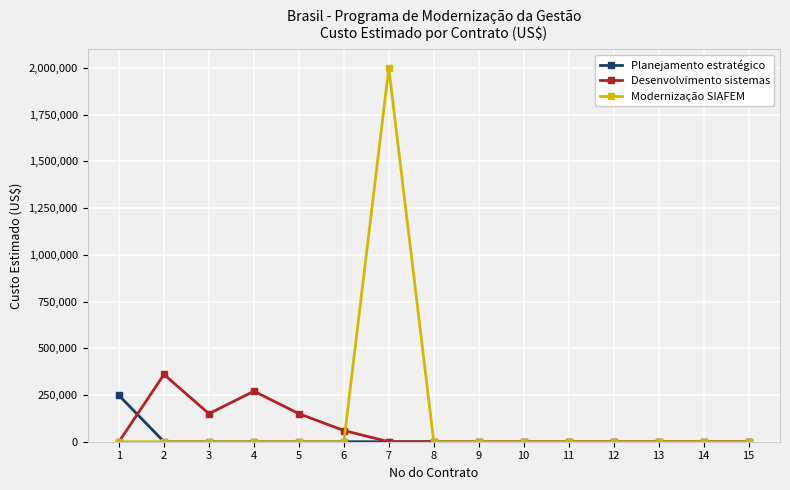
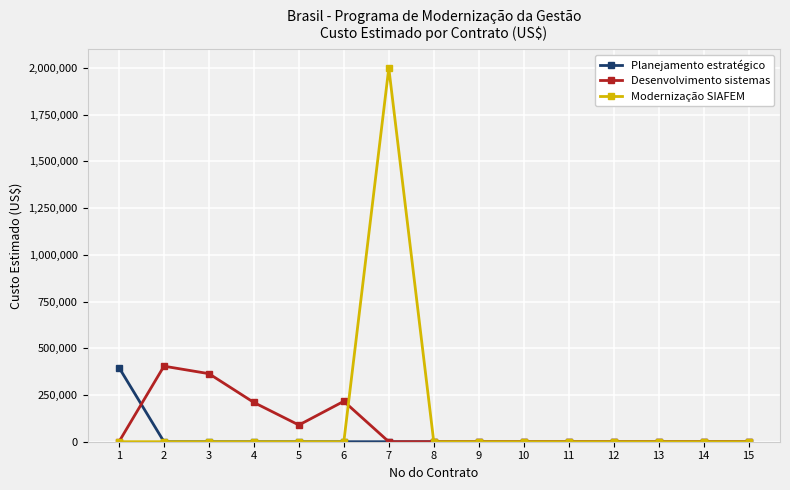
  {
    "Planejamento estratégico": {
-     "1": "250,000"
+     "1": "400,000"
    },
    "Desenvolvimento sistemas": {
-     "2": "360,000",
-     "3": "150,000",
-     "4": "270,000",
-     "5": "150,000",
-     "6": "60,000"
+     "2": "400,000",
+     "3": "360,000",
+     "4": "210,000",
+     "5": "90,000",
+     "6": "220,000"
    },
    "Modernização SIAFEM": {
      "7": "2,000,000"
    }
  }
